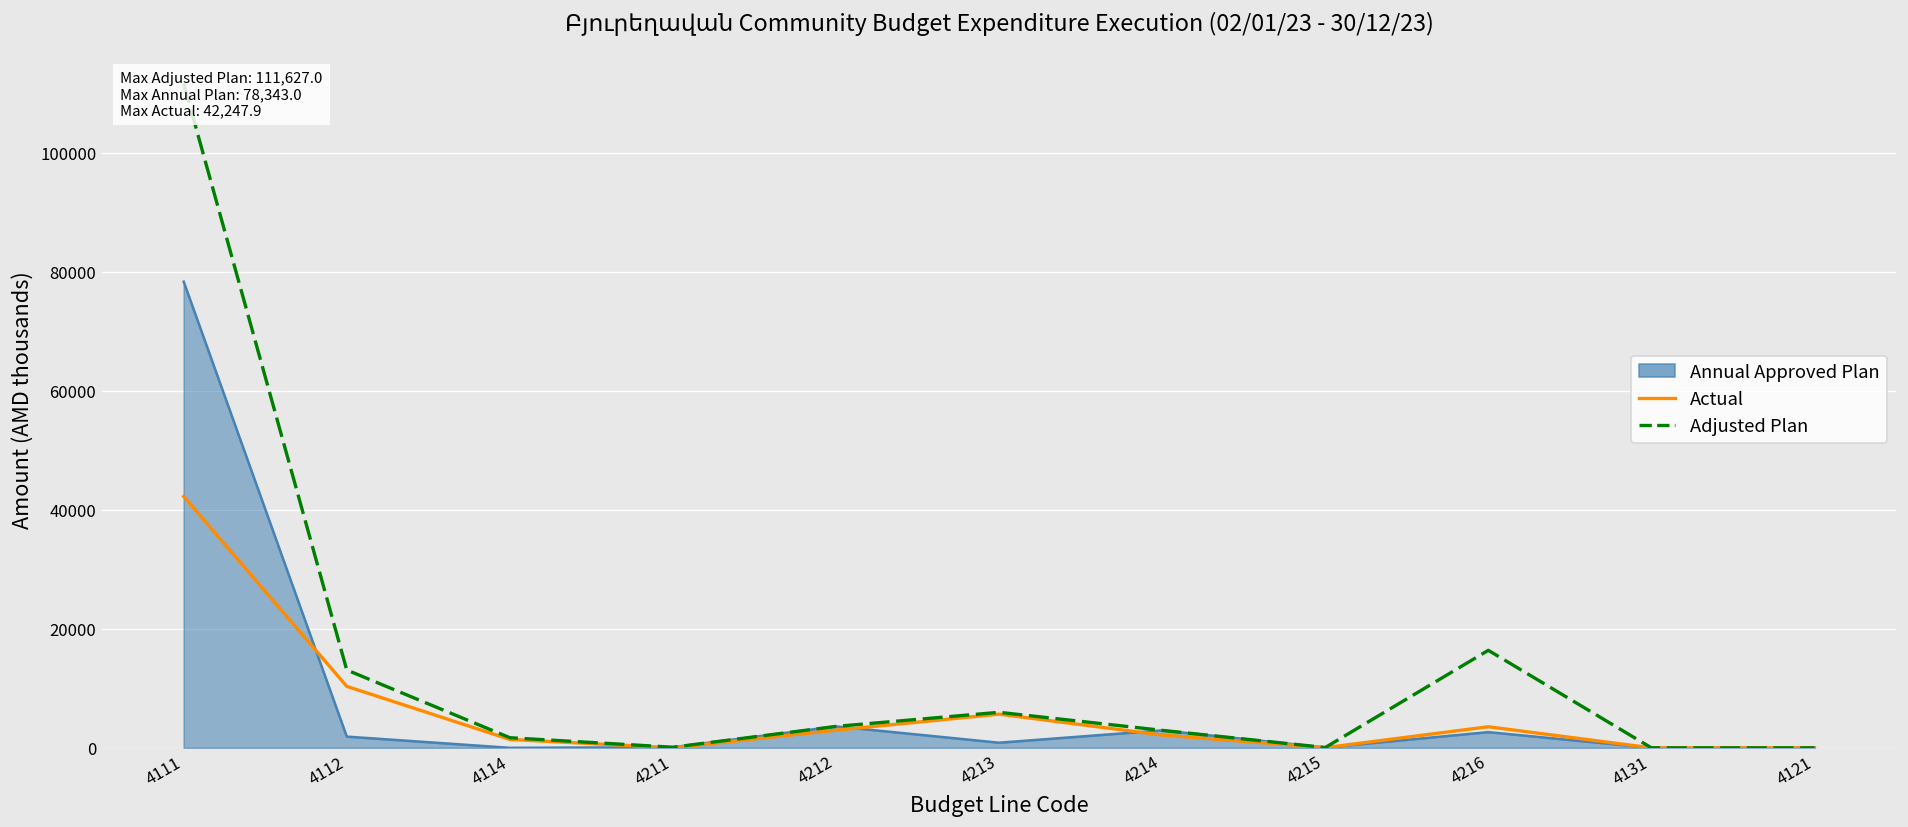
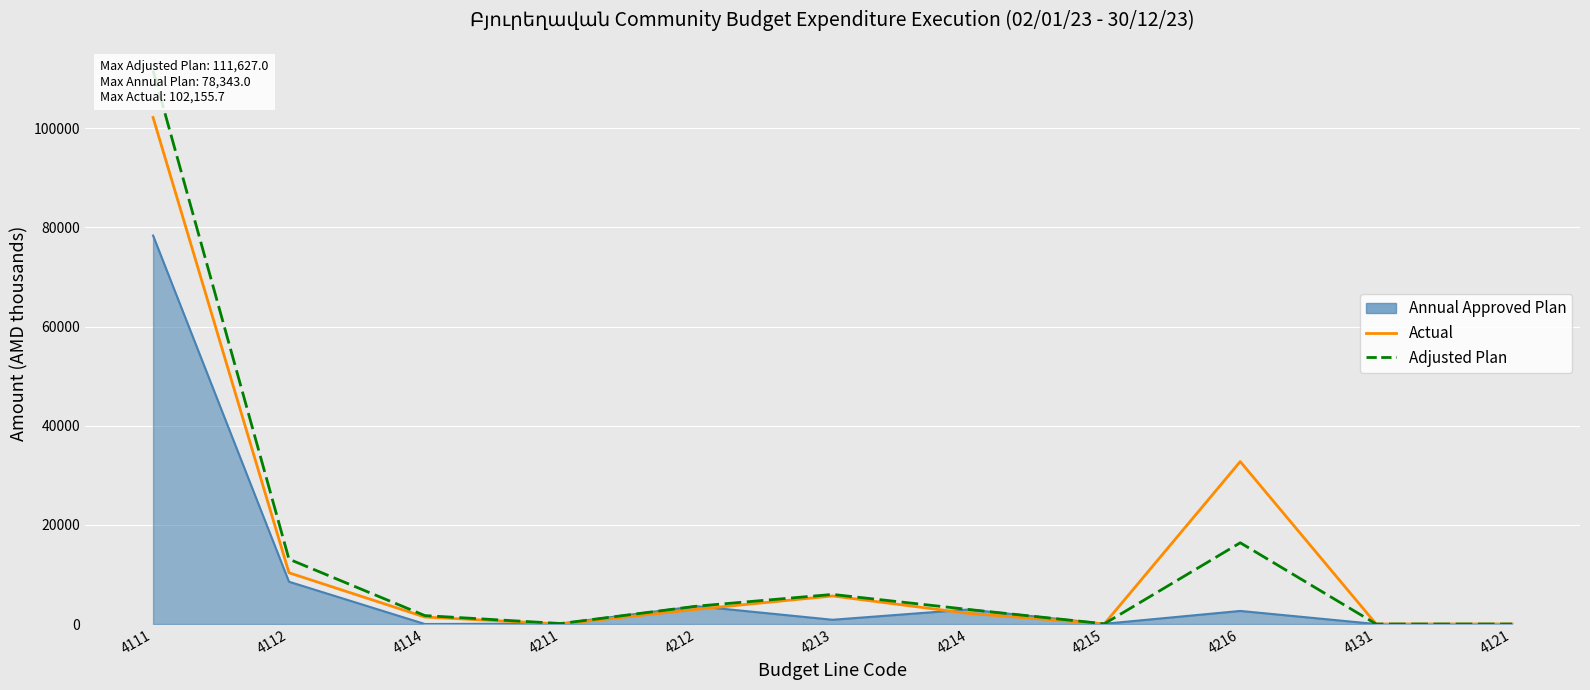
  {
    "Annual Approved Plan": {
      "4111": "78000",
-     "4112": "2000",
+     "4112": "9000",
      "4114": "0",
      "4213": "1000",
      "4216": "3000"
    },
    "Actual": {
-     "4111": "42,247.9",
-     "4216": "4000"
+     "4111": "102,155.7",
+     "4216": "33000"
    },
    "Adjusted Plan": {
      "4112": "13000",
      "4216": "16000"
    }
  }
